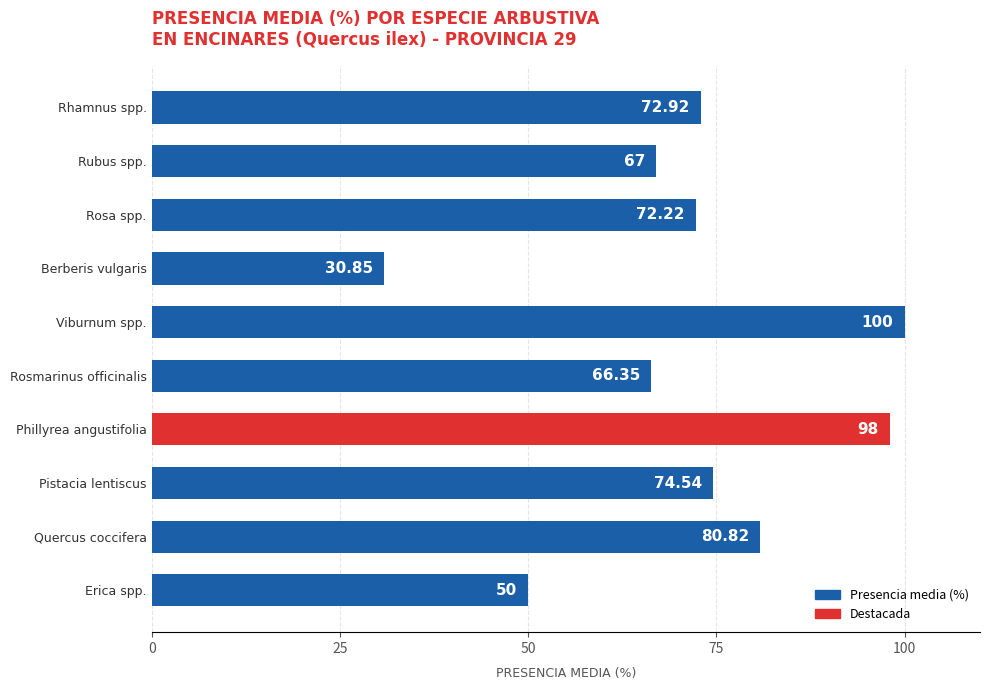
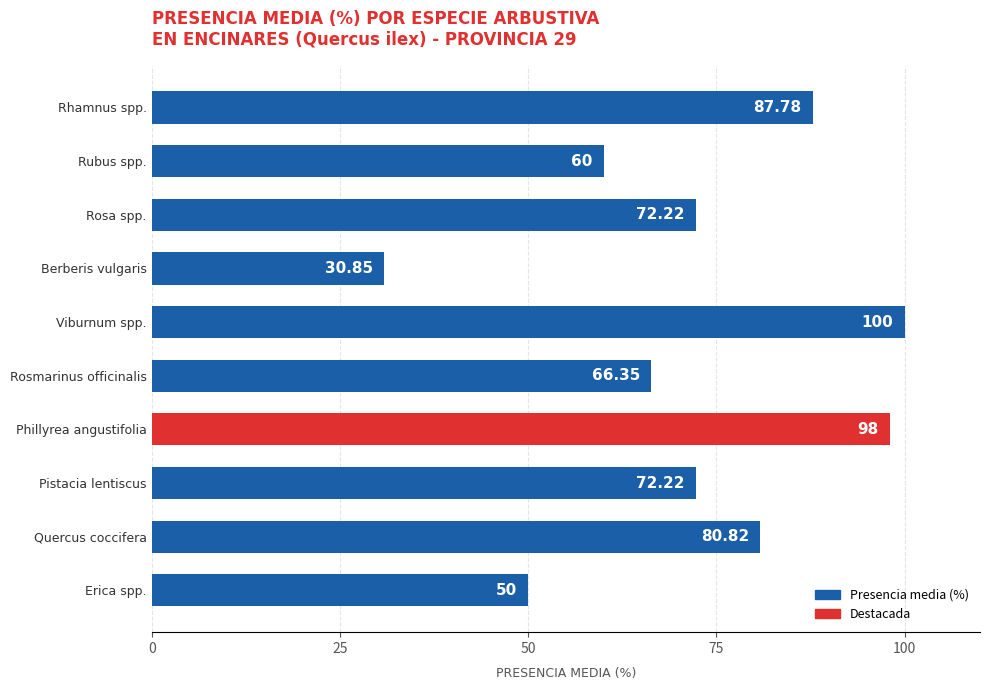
  {
-   "Rhamnus spp.": 72.92,
-   "Rubus spp.": 67,
+   "Rhamnus spp.": 87.78,
+   "Rubus spp.": 60,
    "Rosa spp.": 72.22,
    "Berberis vulgaris": 30.85,
    "Viburnum spp.": 100,
    "Rosmarinus officinalis": 66.35,
    "Phillyrea angustifolia": 98,
-   "Pistacia lentiscus": 74.54,
+   "Pistacia lentiscus": 72.22,
    "Quercus coccifera": 80.82,
    "Erica spp.": 50
  }
